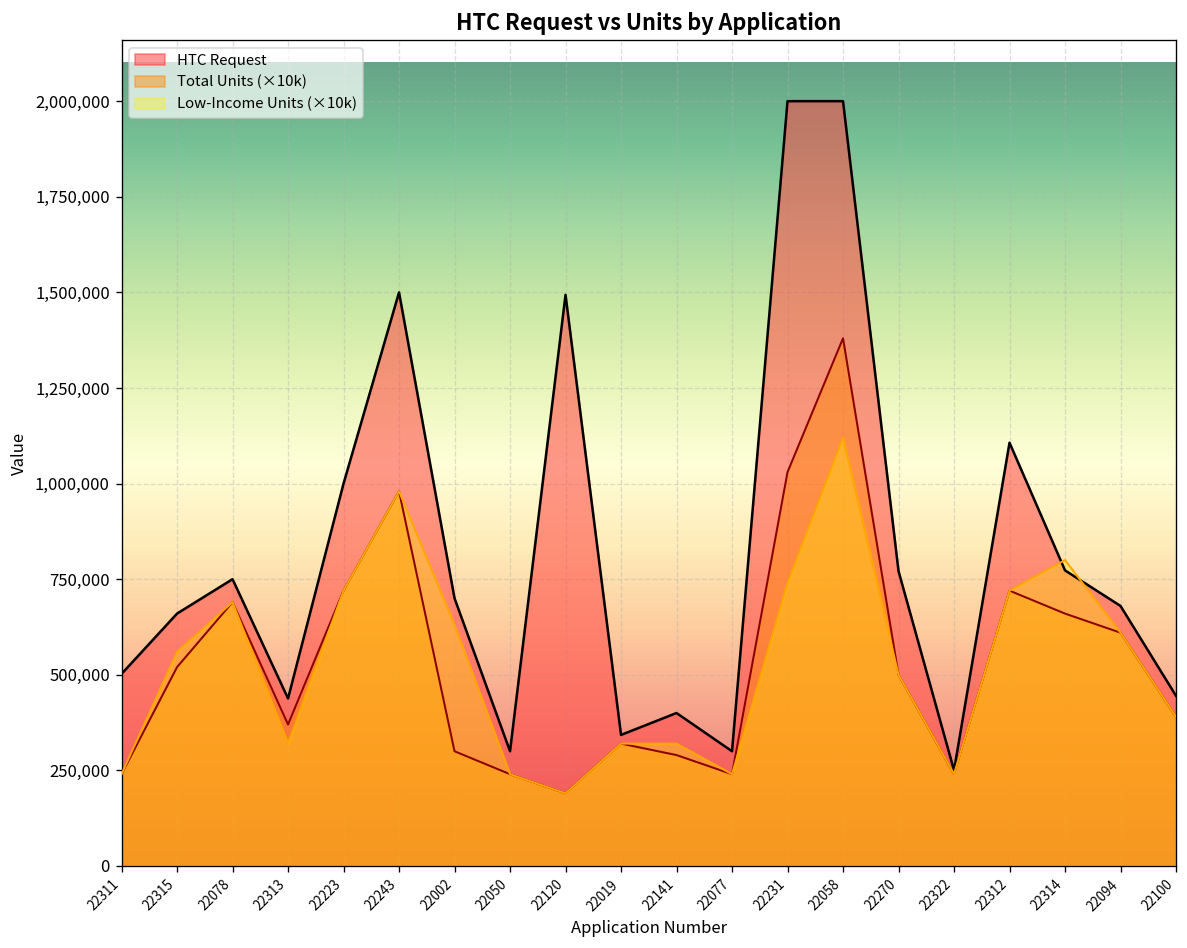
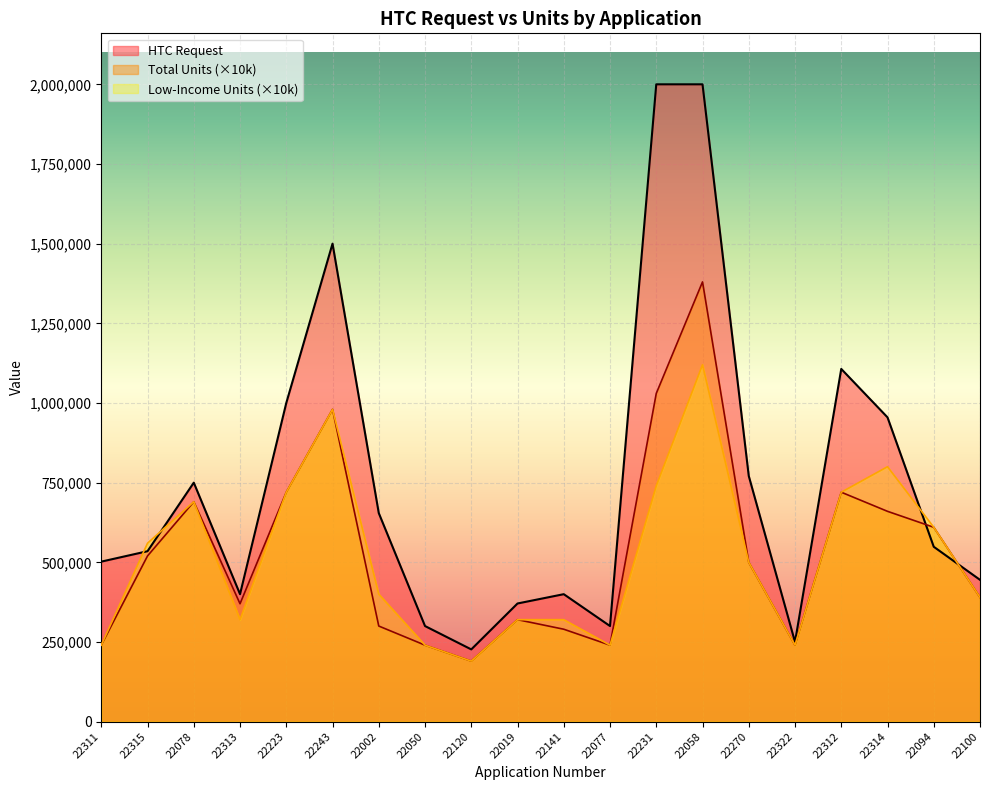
  {
    "HTC Request": {
      "22311": "500,000",
-     "22315": "660,000",
+     "22315": "530,000",
      "22078": "750,000",
-     "22313": "440,000",
+     "22313": "400,000",
      "22223": "1,000,000",
      "22243": "1,500,000",
-     "22002": "700,000",
+     "22002": "650,000",
      "22050": "300,000",
-     "22120": "1,490,000",
-     "22019": "340,000",
+     "22120": "230,000",
+     "22019": "370,000",
      "22141": "400,000",
      "22077": "300,000",
      "22231": "2,000,000",
      "22058": "2,000,000",
      "22270": "770,000",
      "22322": "250,000",
      "22312": "1,110,000",
-     "22314": "770,000",
-     "22094": "680,000",
+     "22314": "950,000",
+     "22094": "550,000",
      "22100": "450,000"
    },
    "Total Units (×10k)": {
      "22315": "520,000",
      "22313": "370,000",
      "22002": "300,000",
      "22141": "290,000",
      "22231": "1,030,000",
      "22058": "1,380,000",
      "22314": "660,000"
    },
    "Low-Income Units (×10k)": {
      "22315": "560,000",
      "22313": "320,000",
-     "22002": "630,000",
+     "22002": "400,000",
      "22141": "320,000",
      "22231": "740,000",
      "22058": "1,120,000",
      "22314": "800,000"
    }
  }
